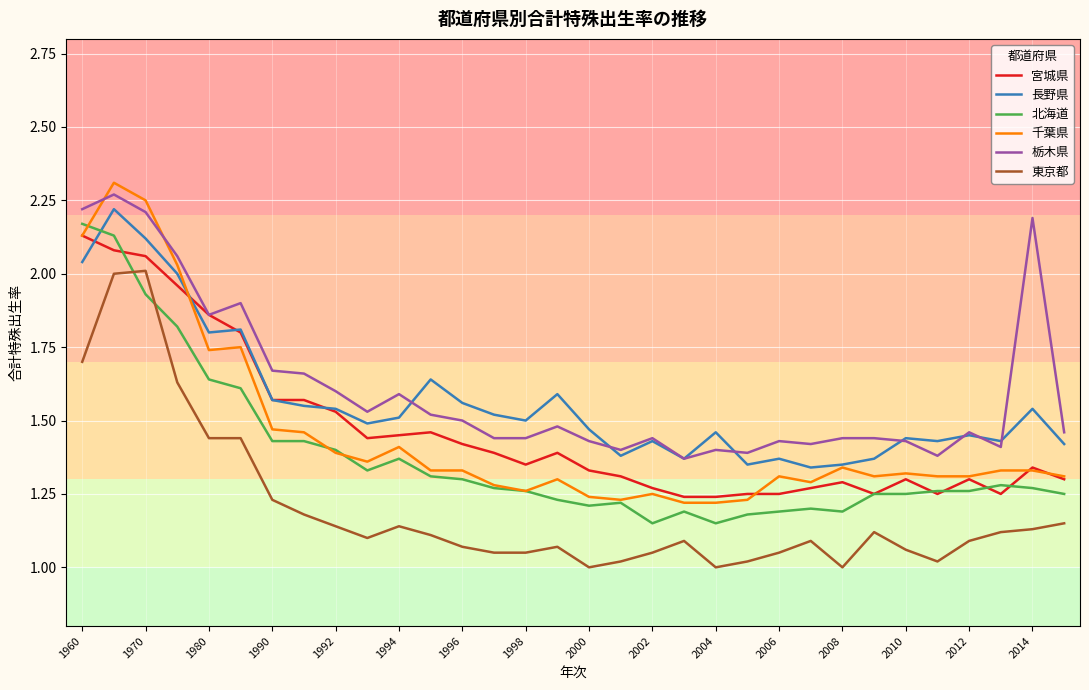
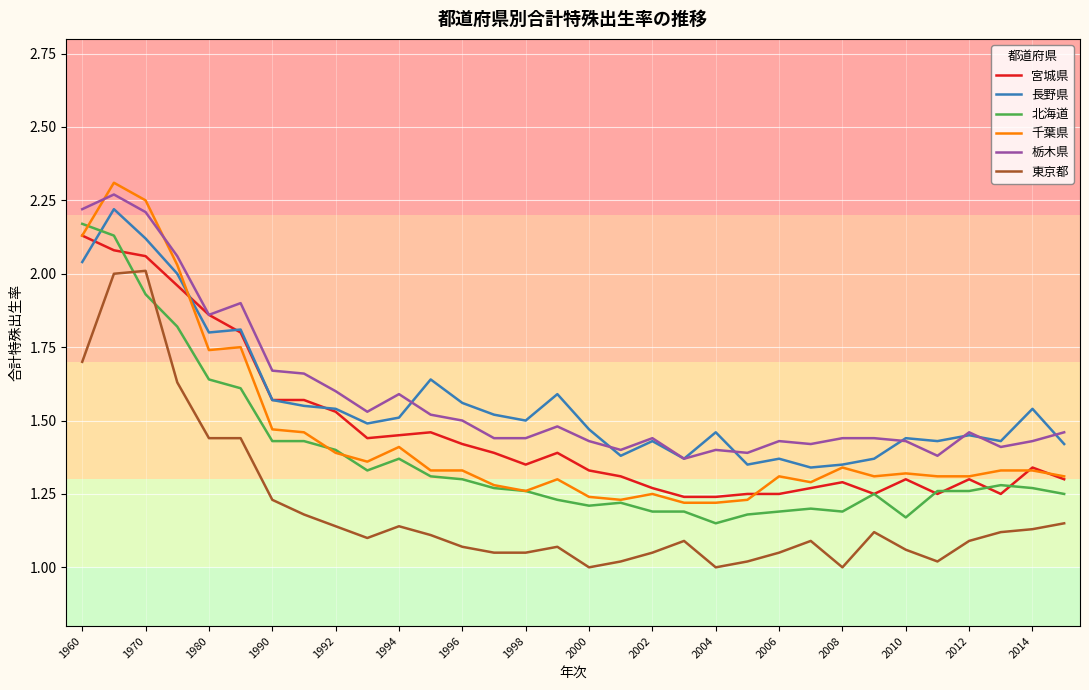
  {
    "宮城県": {
      "1970": 2.06,
      "1992": 1.53,
      "1994": 1.45,
      "1996": 1.42,
      "1998": 1.35,
      "2000": 1.33,
      "2002": 1.27,
      "2004": 1.24,
      "2006": 1.25,
      "2008": 1.29,
      "2010": 1.30,
      "2012": 1.30,
      "2014": 1.34
    },
    "長野県": {
      "1960": 2.04,
      "1970": 2.12,
      "1980": 1.80,
      "1992": 1.54,
      "1994": 1.51,
      "1996": 1.56,
      "1998": 1.50,
      "2000": 1.47,
      "2002": 1.43,
      "2004": 1.46,
      "2006": 1.37,
      "2008": 1.35,
      "2010": 1.44,
      "2012": 1.45,
      "2014": 1.54
    },
    "北海道": {
      "1960": 2.17,
      "1970": 1.93,
      "1980": 1.64,
      "1990": 1.43,
      "1992": 1.40,
      "1994": 1.37,
      "1996": 1.30,
      "2000": 1.21,
-     "2002": 1.15,
+     "2002": 1.19,
      "2004": 1.15,
      "2006": 1.19,
      "2008": 1.19,
-     "2010": 1.25,
+     "2010": 1.17,
      "2012": 1.26,
      "2014": 1.27
    },
    "千葉県": {
      "1970": 2.25,
      "1980": 1.74,
      "1990": 1.47,
      "1992": 1.39,
      "1994": 1.41,
      "1996": 1.33,
      "2000": 1.24,
      "2002": 1.25,
      "2004": 1.22,
      "2006": 1.31,
      "2008": 1.34,
      "2010": 1.32,
      "2012": 1.31,
      "2014": 1.33
    },
    "栃木県": {
      "1960": 2.22,
      "1970": 2.21,
      "1990": 1.67,
      "1992": 1.60,
      "1994": 1.59,
      "1996": 1.50,
      "1998": 1.44,
      "2000": 1.43,
      "2002": 1.44,
      "2004": 1.40,
      "2006": 1.43,
      "2008": 1.44,
      "2010": 1.43,
      "2012": 1.46,
-     "2014": 2.19
+     "2014": 1.43
    },
    "東京都": {
      "1960": 1.70,
      "1970": 2.01,
      "1980": 1.44,
      "1990": 1.23,
      "1992": 1.14,
      "1994": 1.14,
      "1996": 1.07,
      "1998": 1.05,
      "2000": 1.00,
      "2002": 1.05,
      "2004": 1.00,
      "2006": 1.05,
      "2008": 1.00,
      "2010": 1.06,
      "2012": 1.09,
      "2014": 1.13
    }
  }
